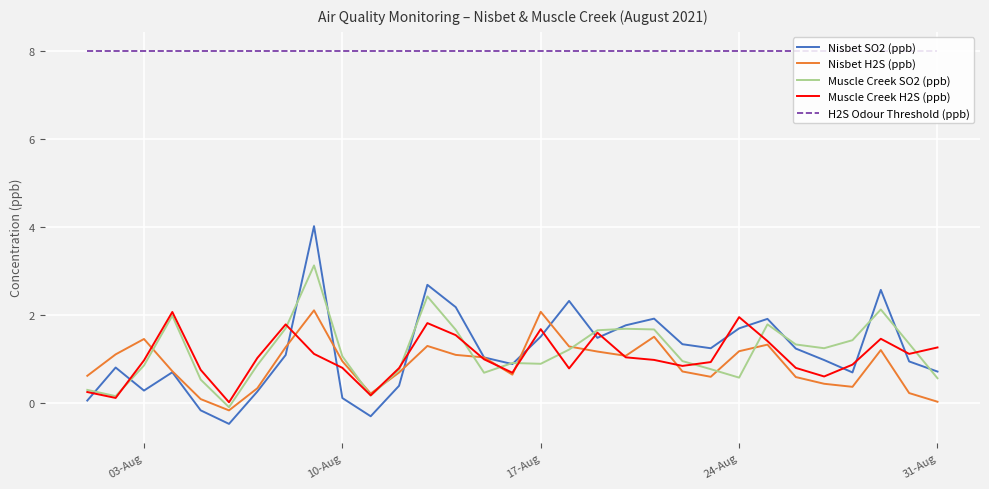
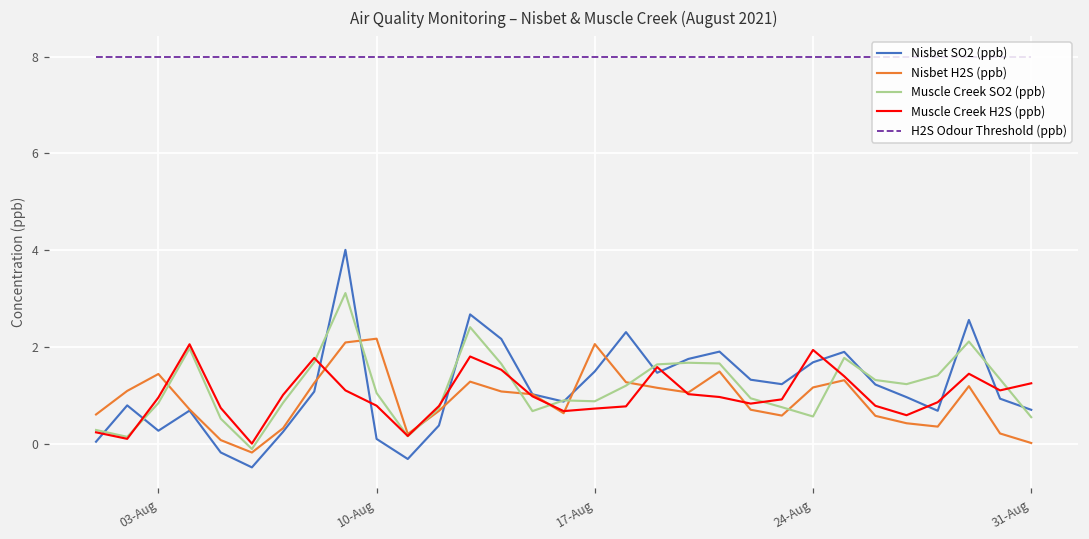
  {
    "Nisbet SO2 (ppb)": {
      "03-Aug": 0.3,
      "10-Aug": 0.1,
      "17-Aug": 1.5,
      "24-Aug": 1.7,
      "31-Aug": 0.7
    },
    "Nisbet H2S (ppb)": {
      "03-Aug": 1.4,
-     "10-Aug": 0.9,
+     "10-Aug": 2.2,
      "17-Aug": 2.1,
      "24-Aug": 1.2,
      "31-Aug": 0.0
    },
    "Muscle Creek SO2 (ppb)": {
      "03-Aug": 0.8,
      "10-Aug": 1.1,
      "17-Aug": 0.9,
      "24-Aug": 0.6,
      "31-Aug": 0.6
    },
    "Muscle Creek H2S (ppb)": {
      "03-Aug": 1.0,
      "10-Aug": 0.8,
-     "17-Aug": 1.7,
+     "17-Aug": 0.7,
      "24-Aug": 1.9,
      "31-Aug": 1.3
    },
    "H2S Odour Threshold (ppb)": {
      "03-Aug": 8.0,
      "10-Aug": 8.0,
      "17-Aug": 8.0,
      "24-Aug": 8.0
    }
  }
